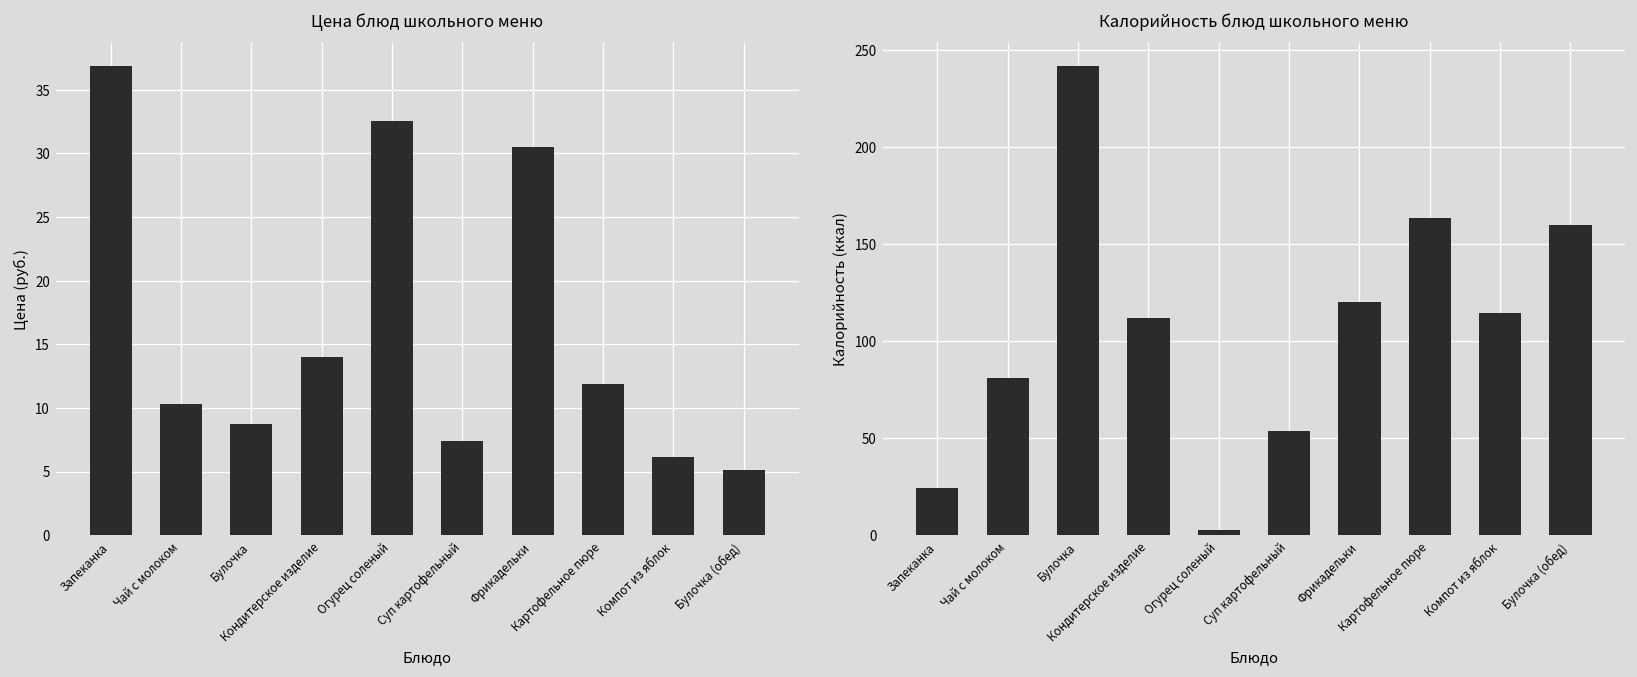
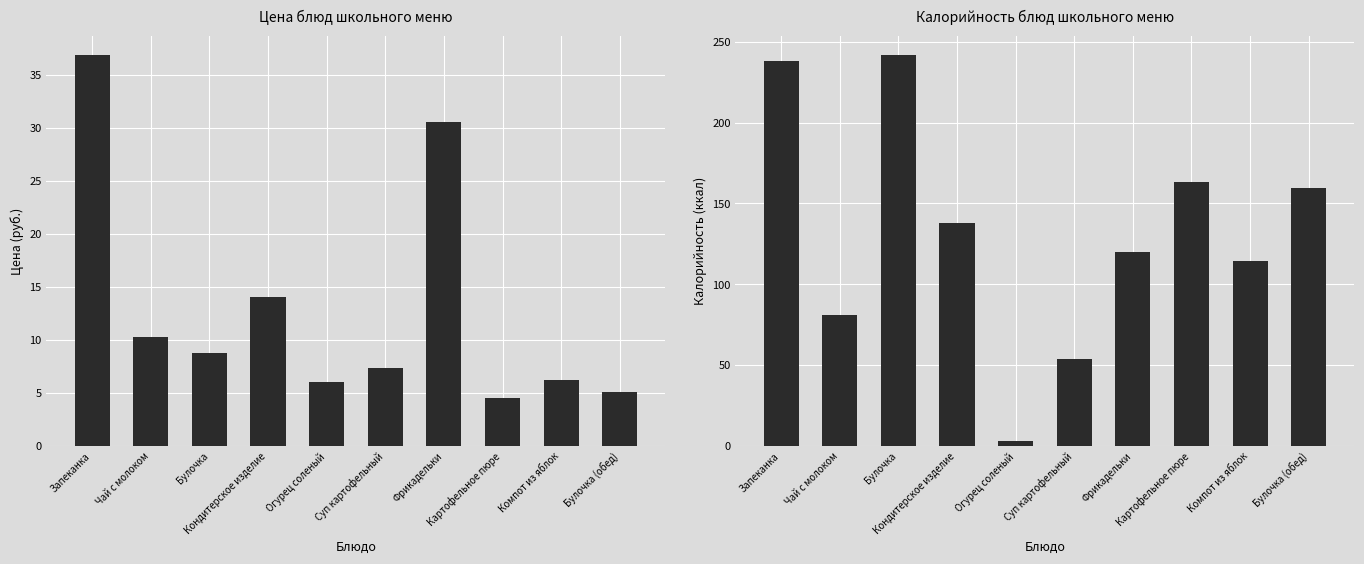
  {
    "Цена блюд школьного меню": {
      "Запеканка": 36.8,
      "Чай с молоком": 10.3,
      "Булочка": 8.8,
      "Кондитерское изделие": 14.0,
-     "Огурец соленый": 32.5,
+     "Огурец соленый": 6.0,
      "Суп картофельный": 7.4,
      "Фрикадельки": 30.5,
-     "Картофельное пюре": 11.9,
+     "Картофельное пюре": 4.6,
      "Компот из яблок": 6.2,
      "Булочка (обед)": 5.1
    },
    "Калорийность блюд школьного меню": {
-     "Запеканка": 25,
+     "Запеканка": 238,
      "Чай с молоком": 81,
      "Булочка": 242,
-     "Кондитерское изделие": 112,
+     "Кондитерское изделие": 138,
      "Огурец соленый": 3,
      "Суп картофельный": 54,
      "Фрикадельки": 120,
      "Картофельное пюре": 164,
      "Компот из яблок": 115,
      "Булочка (обед)": 160
    }
  }
